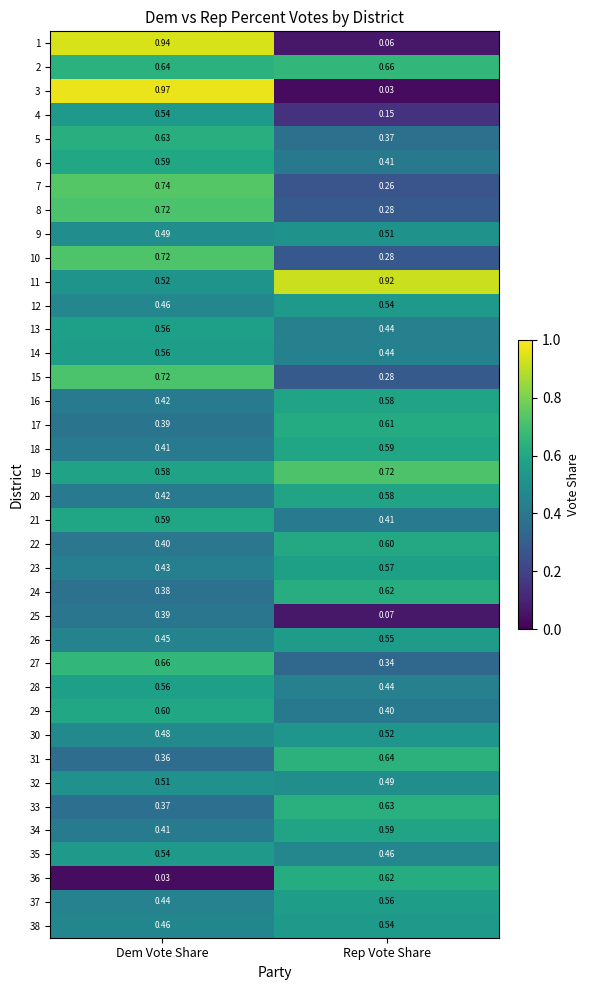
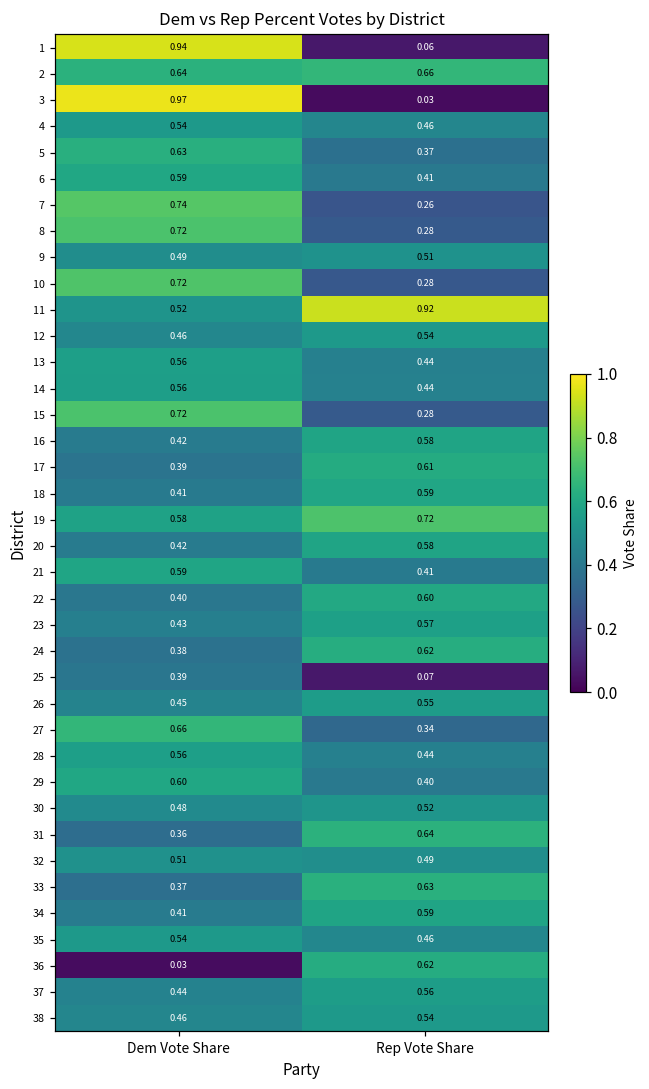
  {
    "1": {
      "Dem Vote Share": 0.94,
      "Rep Vote Share": 0.06
    },
    "2": {
      "Dem Vote Share": 0.64,
      "Rep Vote Share": 0.66
    },
    "3": {
      "Dem Vote Share": 0.97,
      "Rep Vote Share": 0.03
    },
    "4": {
      "Dem Vote Share": 0.54,
-     "Rep Vote Share": 0.15
+     "Rep Vote Share": 0.46
    },
    "5": {
      "Dem Vote Share": 0.63,
      "Rep Vote Share": 0.37
    },
    "6": {
      "Dem Vote Share": 0.59,
      "Rep Vote Share": 0.41
    },
    "7": {
      "Dem Vote Share": 0.74,
      "Rep Vote Share": 0.26
    },
    "8": {
      "Dem Vote Share": 0.72,
      "Rep Vote Share": 0.28
    },
    "9": {
      "Dem Vote Share": 0.49,
      "Rep Vote Share": 0.51
    },
    "10": {
      "Dem Vote Share": 0.72,
      "Rep Vote Share": 0.28
    },
    "11": {
      "Dem Vote Share": 0.52,
      "Rep Vote Share": 0.92
    },
    "12": {
      "Dem Vote Share": 0.46,
      "Rep Vote Share": 0.54
    },
    "13": {
      "Dem Vote Share": 0.56,
      "Rep Vote Share": 0.44
    },
    "14": {
      "Dem Vote Share": 0.56,
      "Rep Vote Share": 0.44
    },
    "15": {
      "Dem Vote Share": 0.72,
      "Rep Vote Share": 0.28
    },
    "16": {
      "Dem Vote Share": 0.42,
      "Rep Vote Share": 0.58
    },
    "17": {
      "Dem Vote Share": 0.39,
      "Rep Vote Share": 0.61
    },
    "18": {
      "Dem Vote Share": 0.41,
      "Rep Vote Share": 0.59
    },
    "19": {
      "Dem Vote Share": 0.58,
      "Rep Vote Share": 0.72
    },
    "20": {
      "Dem Vote Share": 0.42,
      "Rep Vote Share": 0.58
    },
    "21": {
      "Dem Vote Share": 0.59,
      "Rep Vote Share": 0.41
    },
    "22": {
      "Dem Vote Share": 0.40,
      "Rep Vote Share": 0.60
    },
    "23": {
      "Dem Vote Share": 0.43,
      "Rep Vote Share": 0.57
    },
    "24": {
      "Dem Vote Share": 0.38,
      "Rep Vote Share": 0.62
    },
    "25": {
      "Dem Vote Share": 0.39,
      "Rep Vote Share": 0.07
    },
    "26": {
      "Dem Vote Share": 0.45,
      "Rep Vote Share": 0.55
    },
    "27": {
      "Dem Vote Share": 0.66,
      "Rep Vote Share": 0.34
    },
    "28": {
      "Dem Vote Share": 0.56,
      "Rep Vote Share": 0.44
    },
    "29": {
      "Dem Vote Share": 0.60,
      "Rep Vote Share": 0.40
    },
    "30": {
      "Dem Vote Share": 0.48,
      "Rep Vote Share": 0.52
    },
    "31": {
      "Dem Vote Share": 0.36,
      "Rep Vote Share": 0.64
    },
    "32": {
      "Dem Vote Share": 0.51,
      "Rep Vote Share": 0.49
    },
    "33": {
      "Dem Vote Share": 0.37,
      "Rep Vote Share": 0.63
    },
    "34": {
      "Dem Vote Share": 0.41,
      "Rep Vote Share": 0.59
    },
    "35": {
      "Dem Vote Share": 0.54,
      "Rep Vote Share": 0.46
    },
    "36": {
      "Dem Vote Share": 0.03,
      "Rep Vote Share": 0.62
    },
    "37": {
      "Dem Vote Share": 0.44,
      "Rep Vote Share": 0.56
    },
    "38": {
      "Dem Vote Share": 0.46,
      "Rep Vote Share": 0.54
    }
  }
